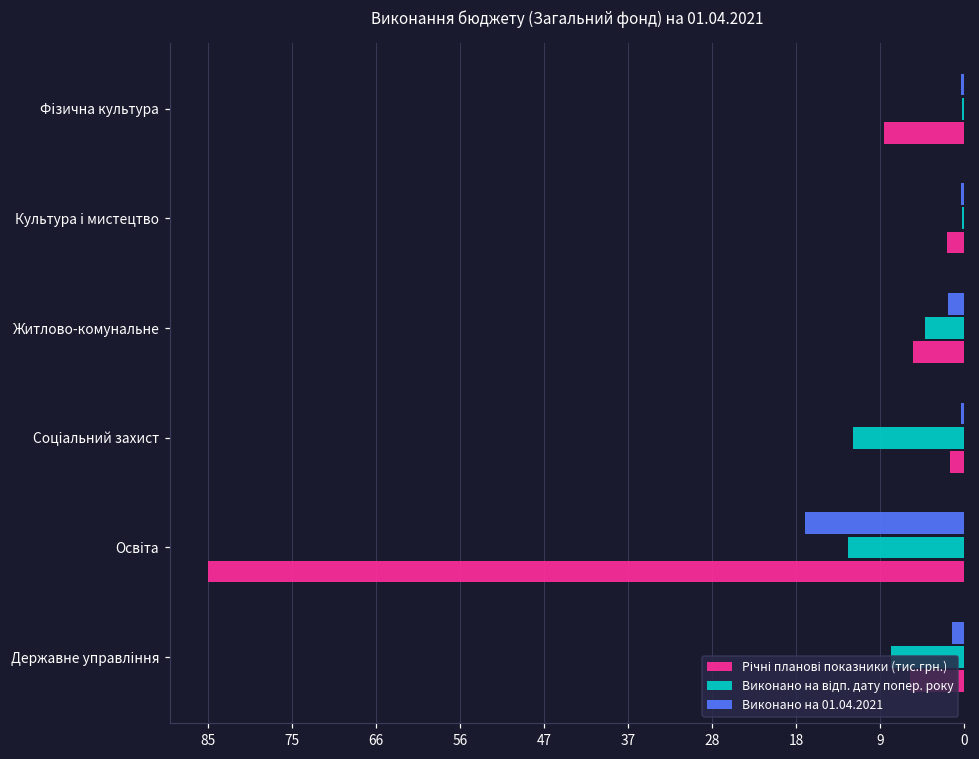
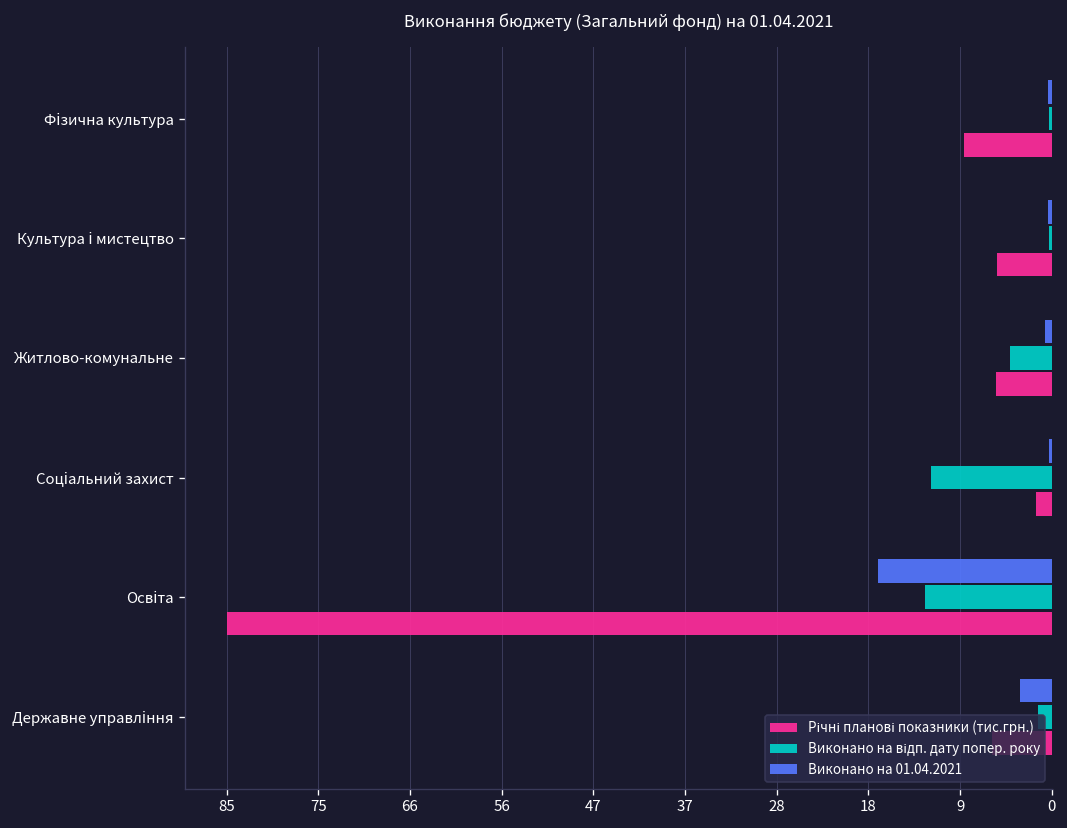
  {
    "Річні планові показники (тис.грн.)": {
      "Фізична культура": 9,
-     "Культура і мистецтво": 2,
+     "Культура і мистецтво": 6,
      "Житлово-комунальне": 6,
      "Соціальний захист": 2,
      "Освіта": 85
    },
    "Виконано на відп. дату попер. року": {
      "Житлово-комунальне": 4,
      "Соціальний захист": 12,
      "Освіта": 13,
-     "Державне управління": 8
+     "Державне управління": 1
    },
    "Виконано на 01.04.2021": {
      "Фізична культура": 0,
      "Культура і мистецтво": 0,
-     "Житлово-комунальне": 2,
+     "Житлово-комунальне": 1,
      "Соціальний захист": 0,
      "Освіта": 18,
-     "Державне управління": 1
+     "Державне управління": 3
    }
  }
